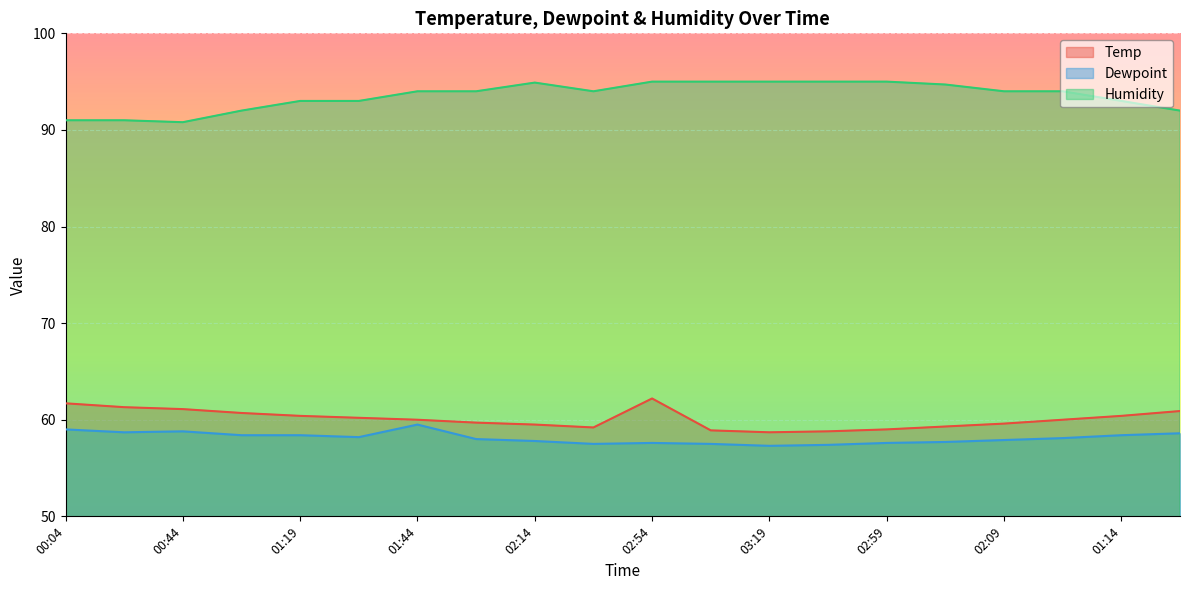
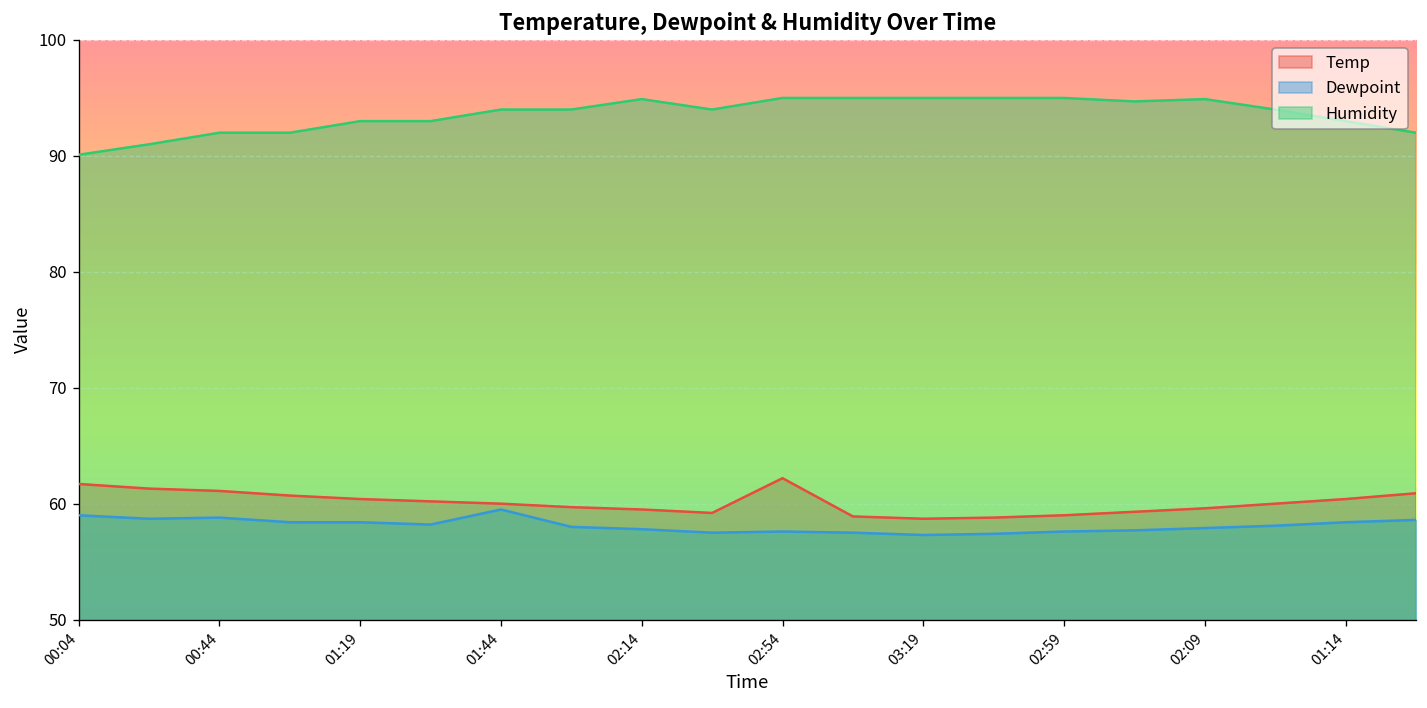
  {
    "Temp": {
      "00:04": 62,
      "00:44": 61,
      "01:19": 60,
      "01:44": 60,
      "02:14": 60,
      "02:54": 62,
      "03:19": 59,
      "02:59": 59,
      "02:09": 60,
      "01:14": 60
    },
    "Dewpoint": {
      "00:04": 59,
      "00:44": 59,
      "01:19": 58,
      "01:44": 60,
      "02:14": 58,
      "02:54": 58,
      "03:19": 57,
      "02:59": 58,
      "02:09": 58,
      "01:14": 58
    },
    "Humidity": {
-     "00:04": 91,
-     "00:44": 91,
+     "00:04": 90,
+     "00:44": 92,
      "01:19": 93,
      "01:44": 94,
      "02:14": 95,
      "02:54": 95,
      "03:19": 95,
      "02:59": 95,
-     "02:09": 94
+     "02:09": 95
    }
  }
